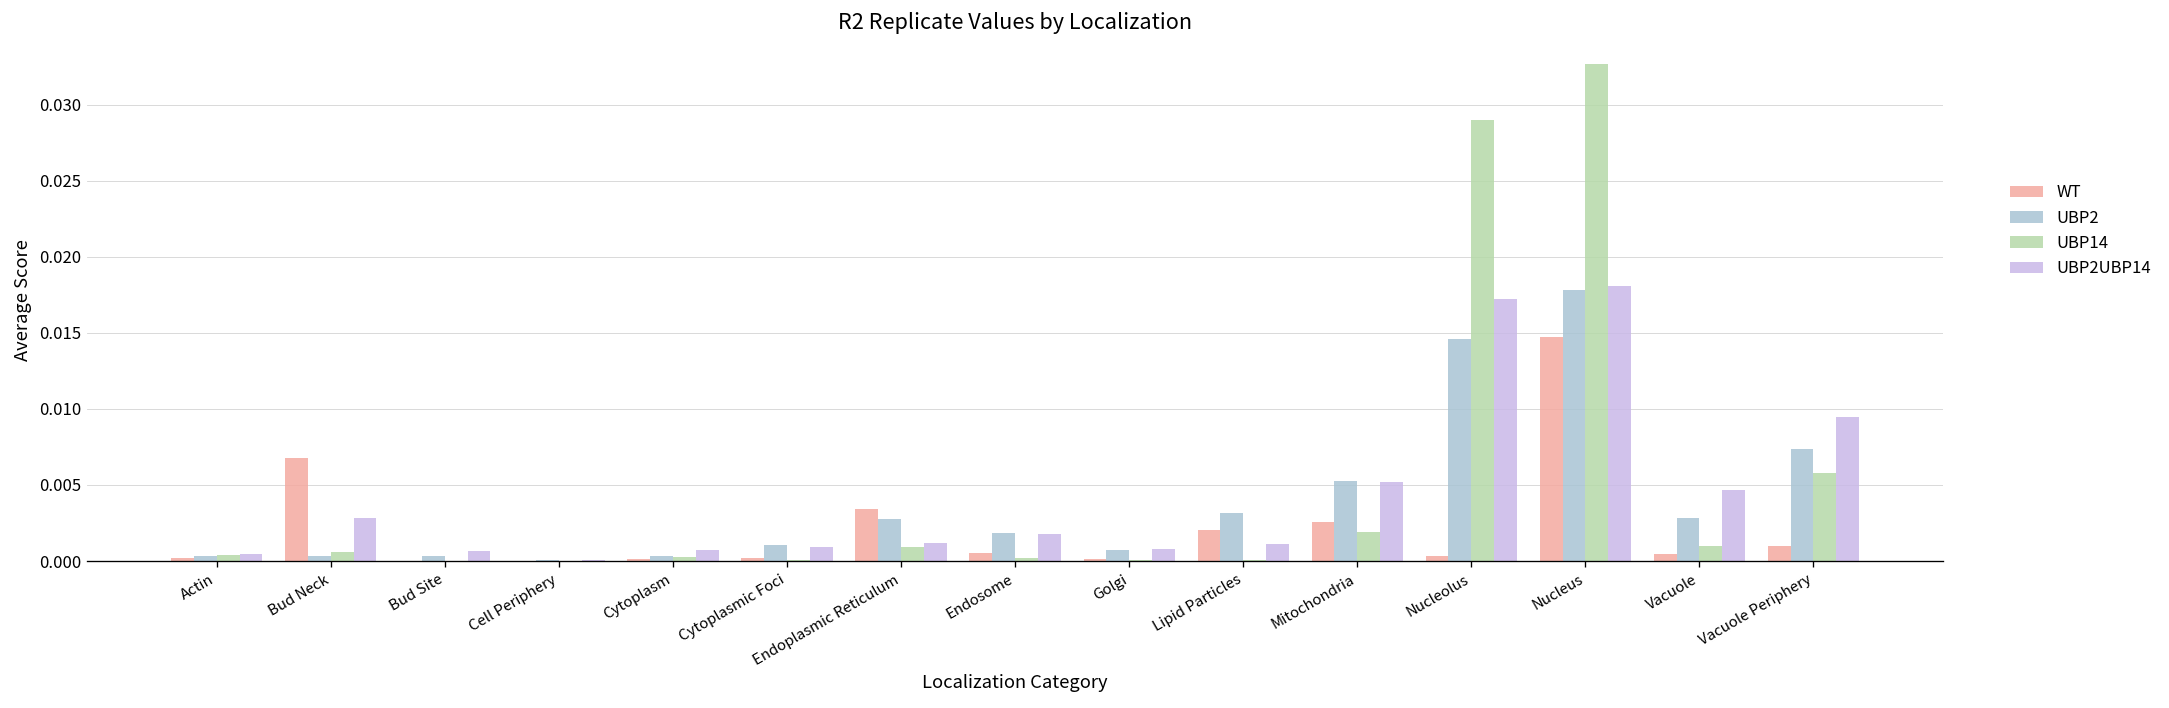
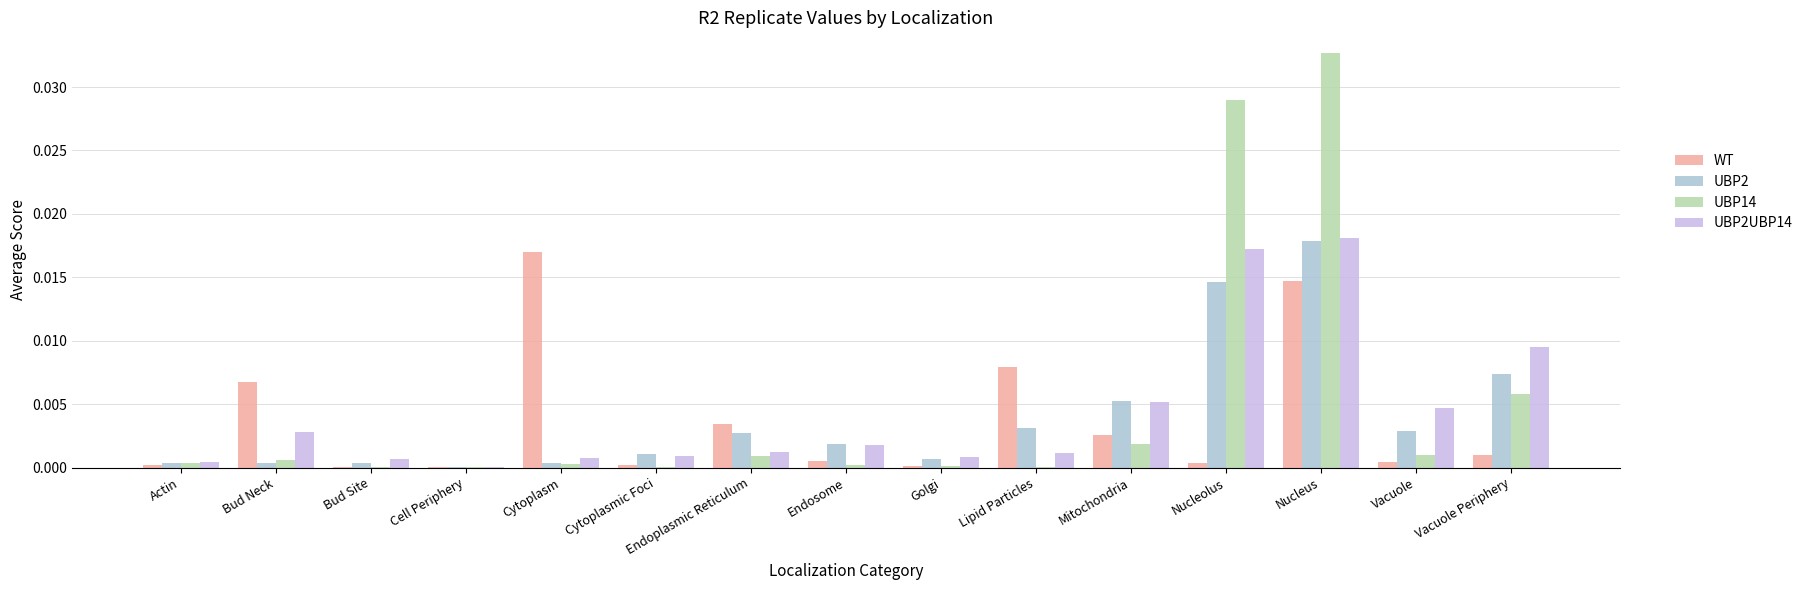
  {
    "WT": {
      "Actin": 0.0002,
      "Bud Neck": 0.0068,
-     "Cytoplasm": 0.0001,
+     "Cytoplasm": 0.0170,
      "Cytoplasmic Foci": 0.0002,
      "Endoplasmic Reticulum": 0.0034,
      "Endosome": 0.0005,
-     "Lipid Particles": 0.0020,
+     "Lipid Particles": 0.0079,
      "Mitochondria": 0.0025,
      "Nucleolus": 0.0003,
      "Nucleus": 0.0147,
      "Vacuole": 0.0005,
      "Vacuole Periphery": 0.0010
    }
  }
